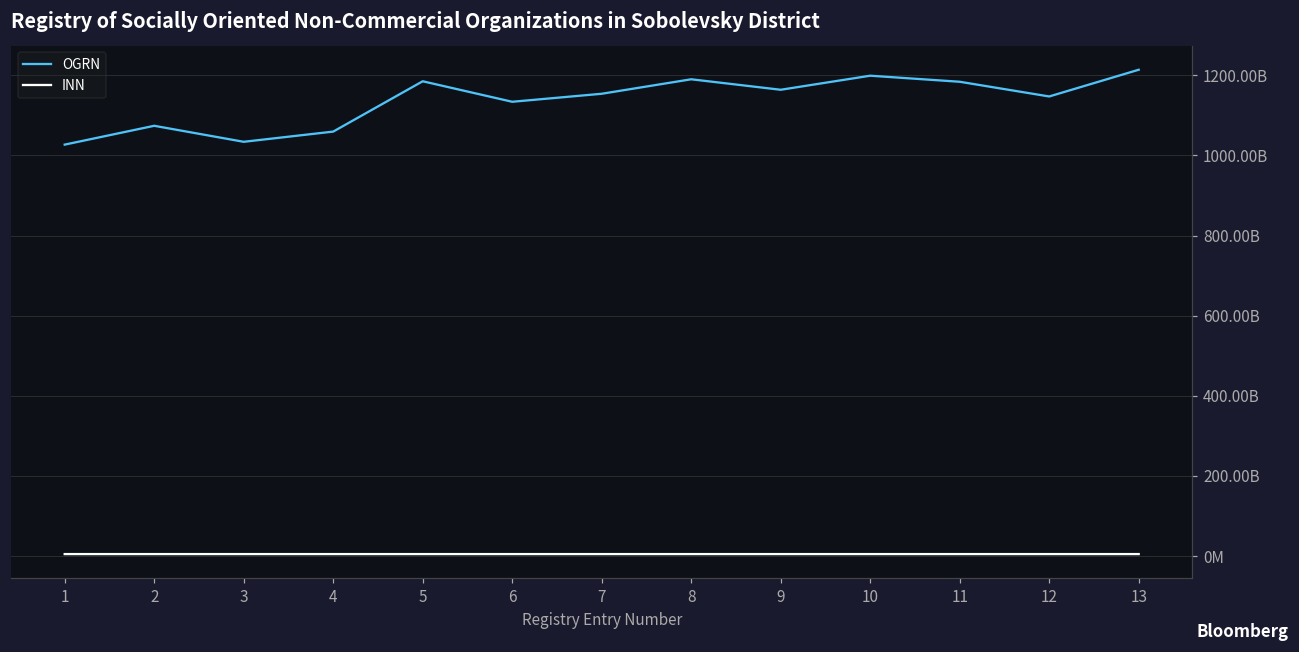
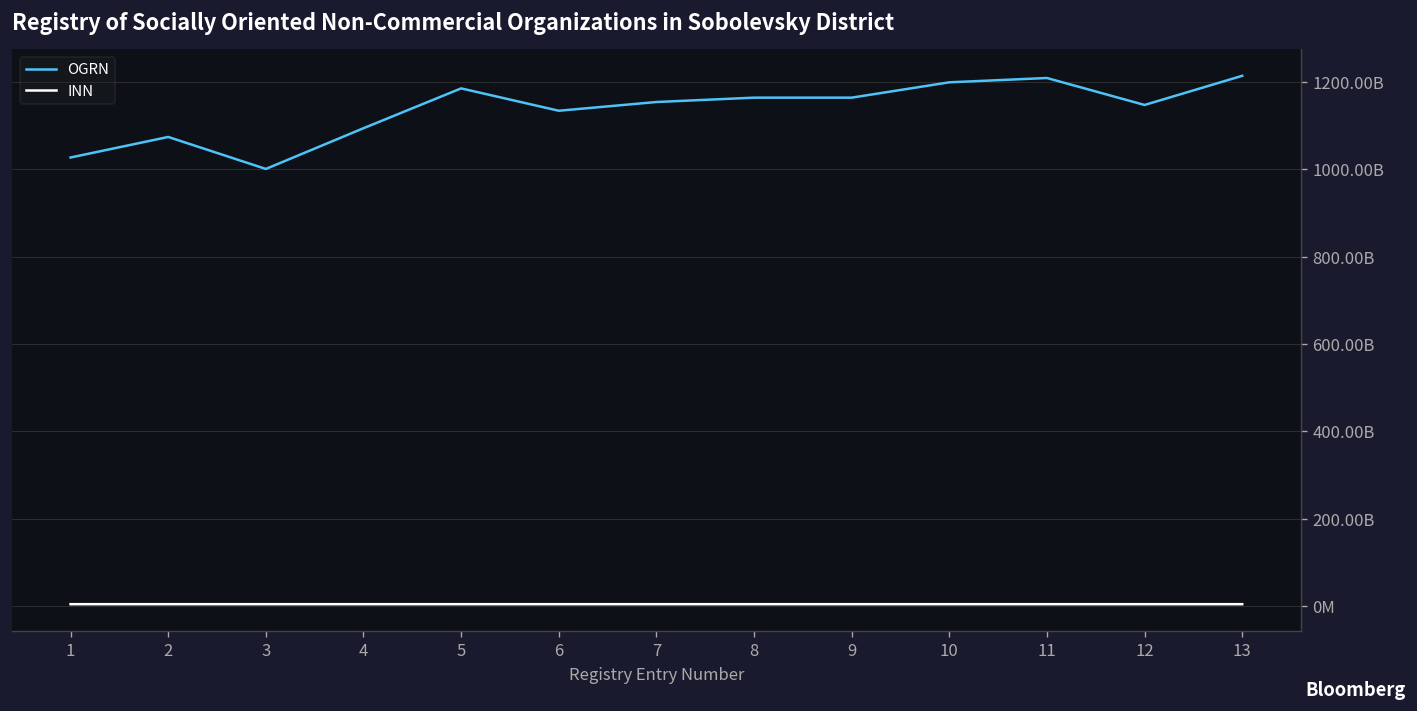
  {
    "OGRN": {
      "1": 1030000000000,
      "2": 1070000000000,
-     "3": 1030000000000,
-     "4": 1060000000000,
+     "3": 1000000000000,
+     "4": 1090000000000,
      "5": 1190000000000,
      "6": 1130000000000,
      "7": 1150000000000,
-     "8": 1190000000000,
+     "8": 1160000000000,
      "9": 1160000000000,
      "10": 1200000000000,
-     "11": 1180000000000,
+     "11": 1210000000000,
      "12": 1150000000000,
      "13": 1210000000000
    },
    "INN": {
      "1": 0,
      "2": 0,
      "3": 0,
      "4": 0,
      "5": 0,
      "6": 0,
      "7": 0,
      "8": 0,
      "9": 0,
      "10": 0,
      "11": 0,
      "12": 0,
      "13": 0
    }
  }
